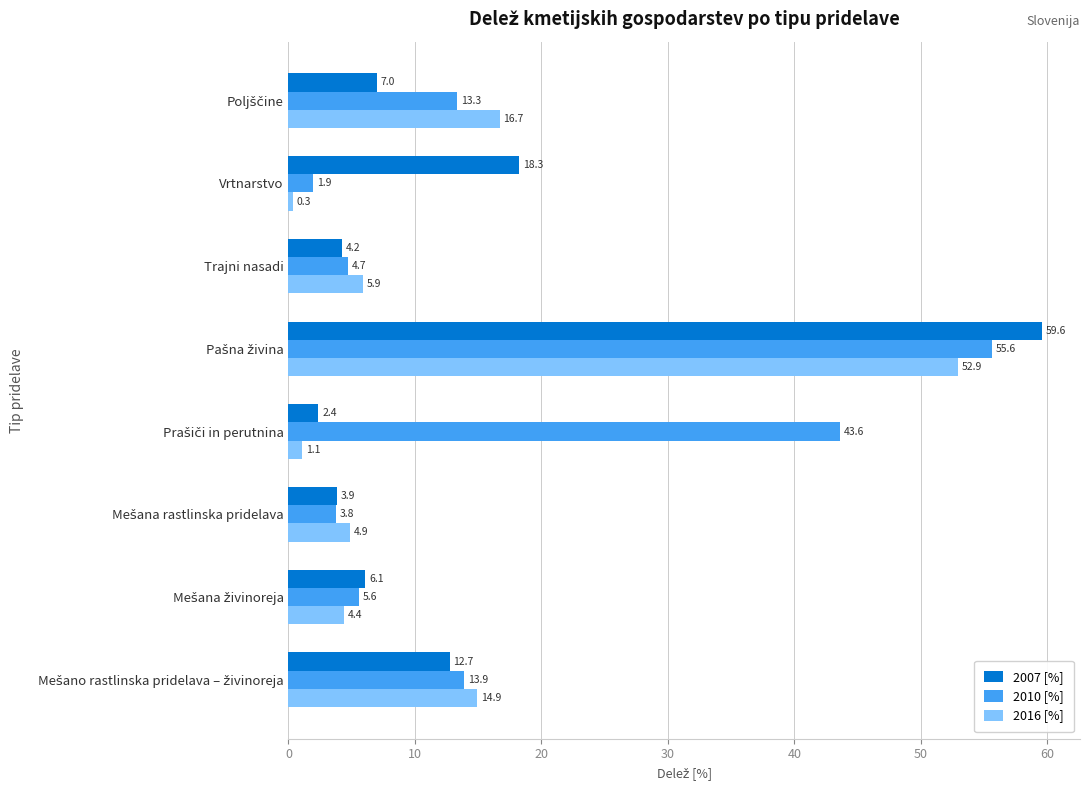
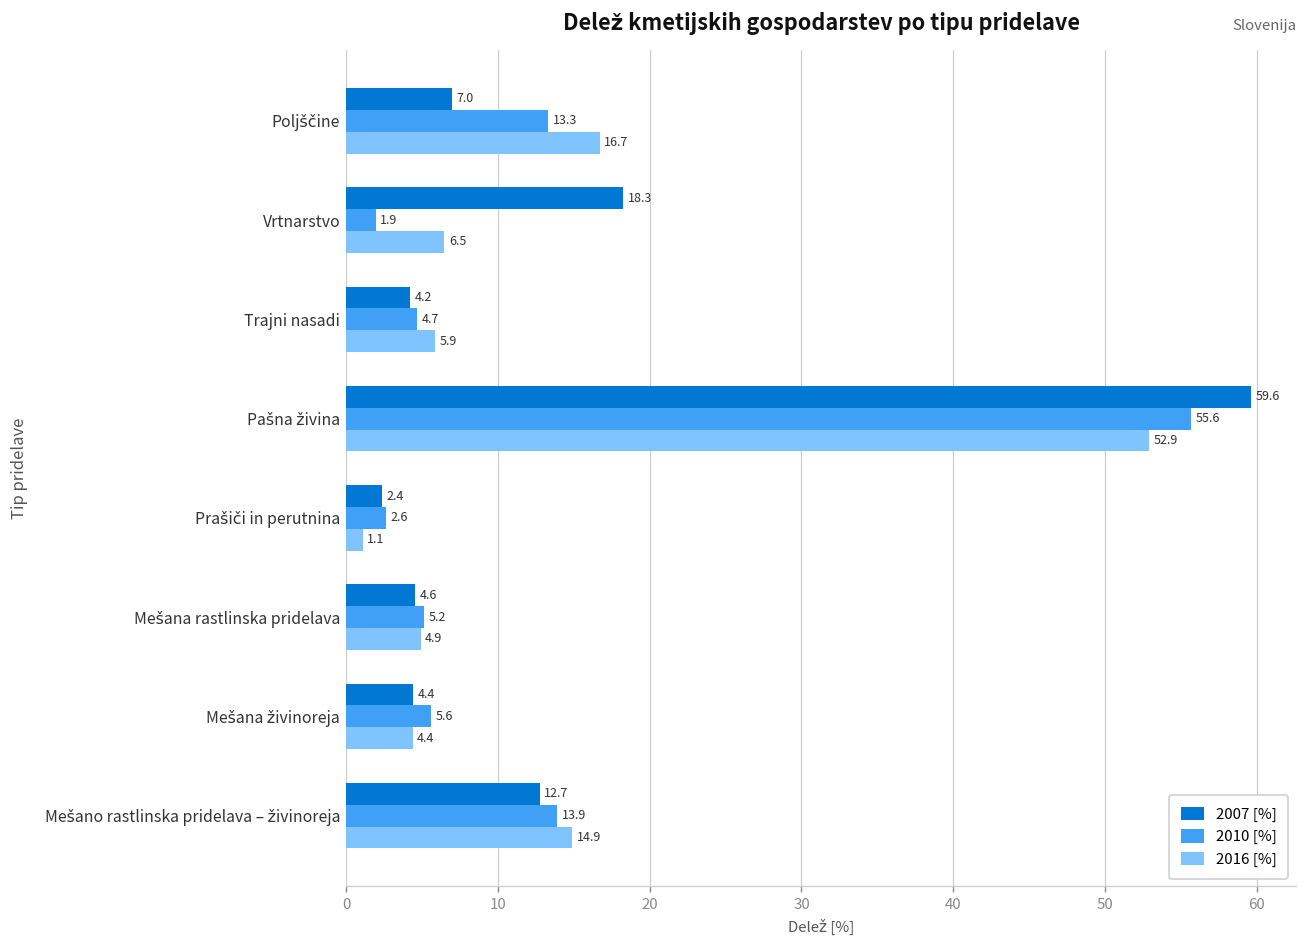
  {
    "2007 [%]": {
      "Poljščine": 7.0,
      "Vrtnarstvo": 18.3,
      "Trajni nasadi": 4.2,
      "Pašna živina": 59.6,
      "Prašiči in perutnina": 2.4,
-     "Mešana rastlinska pridelava": 3.9,
-     "Mešana živinoreja": 6.1,
+     "Mešana rastlinska pridelava": 4.6,
+     "Mešana živinoreja": 4.4,
      "Mešano rastlinska pridelava – živinoreja": 12.7
    },
    "2010 [%]": {
      "Poljščine": 13.3,
      "Vrtnarstvo": 1.9,
      "Trajni nasadi": 4.7,
      "Pašna živina": 55.6,
-     "Prašiči in perutnina": 43.6,
-     "Mešana rastlinska pridelava": 3.8,
+     "Prašiči in perutnina": 2.6,
+     "Mešana rastlinska pridelava": 5.2,
      "Mešana živinoreja": 5.6,
      "Mešano rastlinska pridelava – živinoreja": 13.9
    },
    "2016 [%]": {
      "Poljščine": 16.7,
-     "Vrtnarstvo": 0.3,
+     "Vrtnarstvo": 6.5,
      "Trajni nasadi": 5.9,
      "Pašna živina": 52.9,
      "Prašiči in perutnina": 1.1,
      "Mešana rastlinska pridelava": 4.9,
      "Mešana živinoreja": 4.4,
      "Mešano rastlinska pridelava – živinoreja": 14.9
    }
  }
